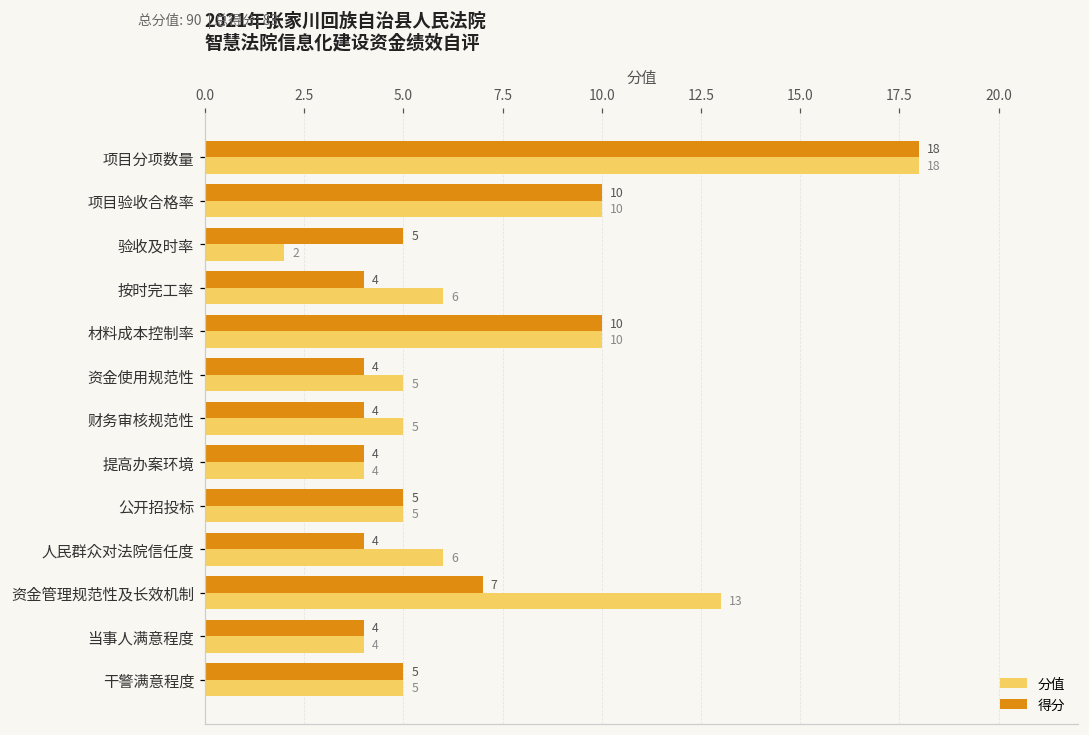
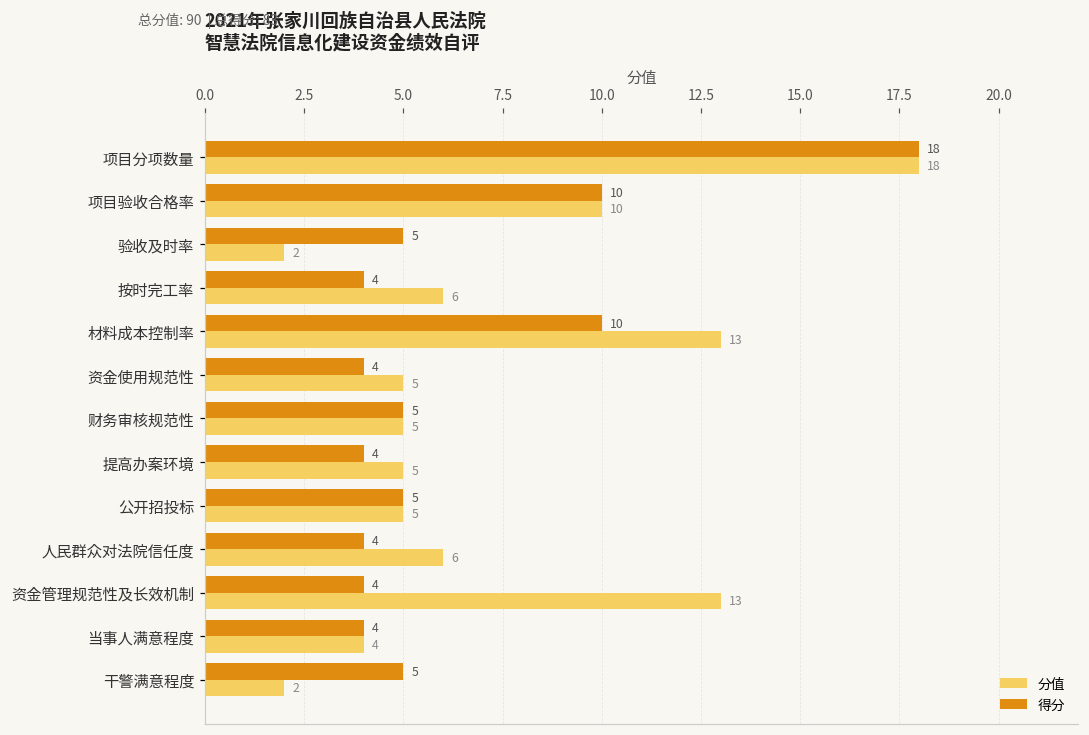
  {
    "分值": {
      "项目分项数量": 18,
      "项目验收合格率": 10,
      "验收及时率": 2,
      "按时完工率": 6,
-     "材料成本控制率": 10,
+     "材料成本控制率": 13,
      "资金使用规范性": 5,
      "财务审核规范性": 5,
-     "提高办案环境": 4,
+     "提高办案环境": 5,
      "公开招投标": 5,
      "人民群众对法院信任度": 6,
      "资金管理规范性及长效机制": 13,
      "当事人满意程度": 4,
-     "干警满意程度": 5
+     "干警满意程度": 2
    },
    "得分": {
      "项目分项数量": 18,
      "项目验收合格率": 10,
      "验收及时率": 5,
      "按时完工率": 4,
      "材料成本控制率": 10,
      "资金使用规范性": 4,
-     "财务审核规范性": 4,
+     "财务审核规范性": 5,
      "提高办案环境": 4,
      "公开招投标": 5,
      "人民群众对法院信任度": 4,
-     "资金管理规范性及长效机制": 7,
+     "资金管理规范性及长效机制": 4,
      "当事人满意程度": 4,
      "干警满意程度": 5
    }
  }
